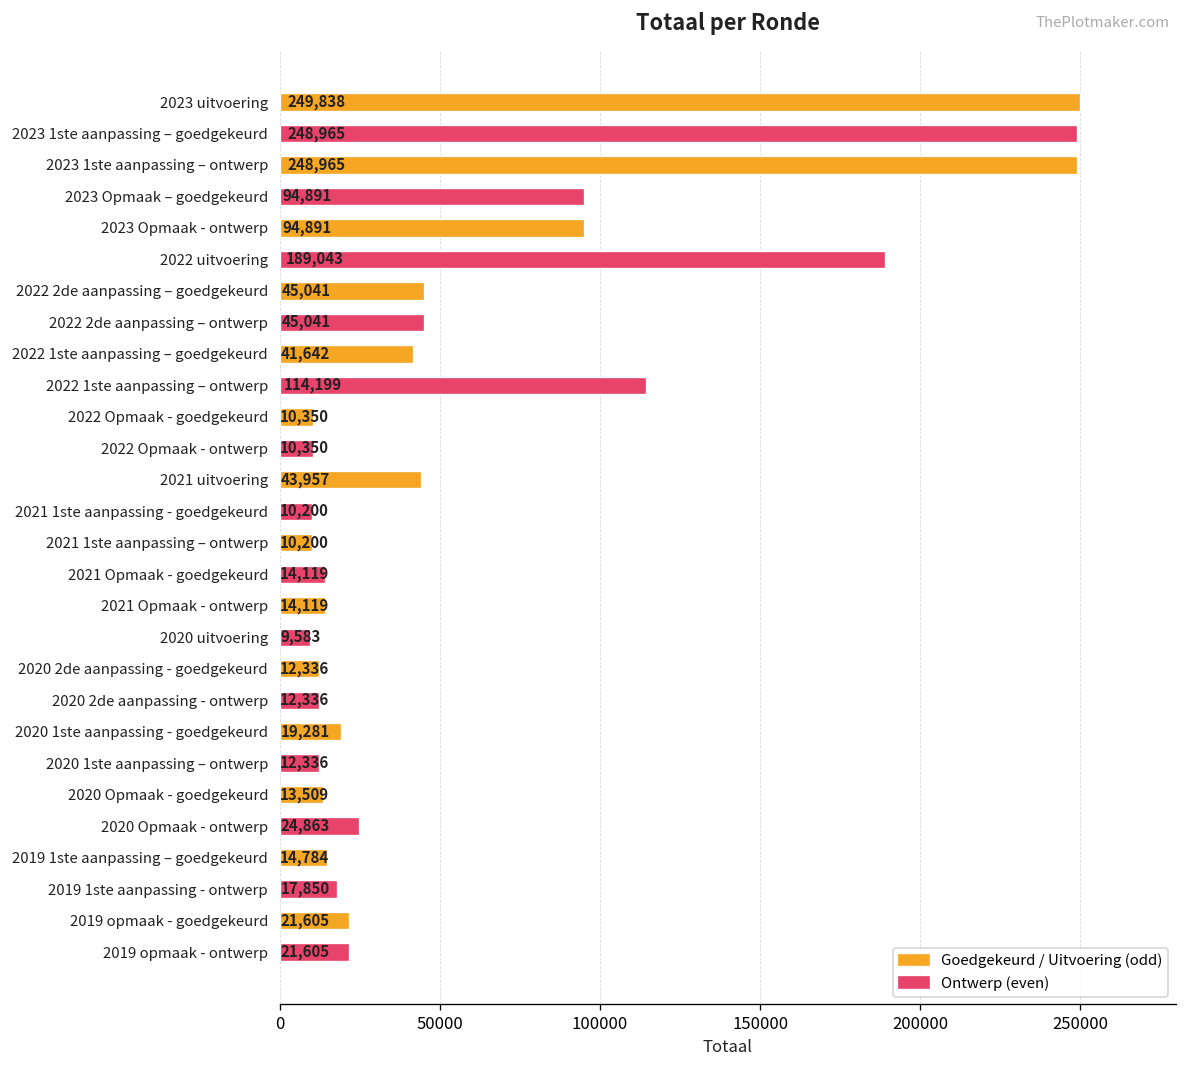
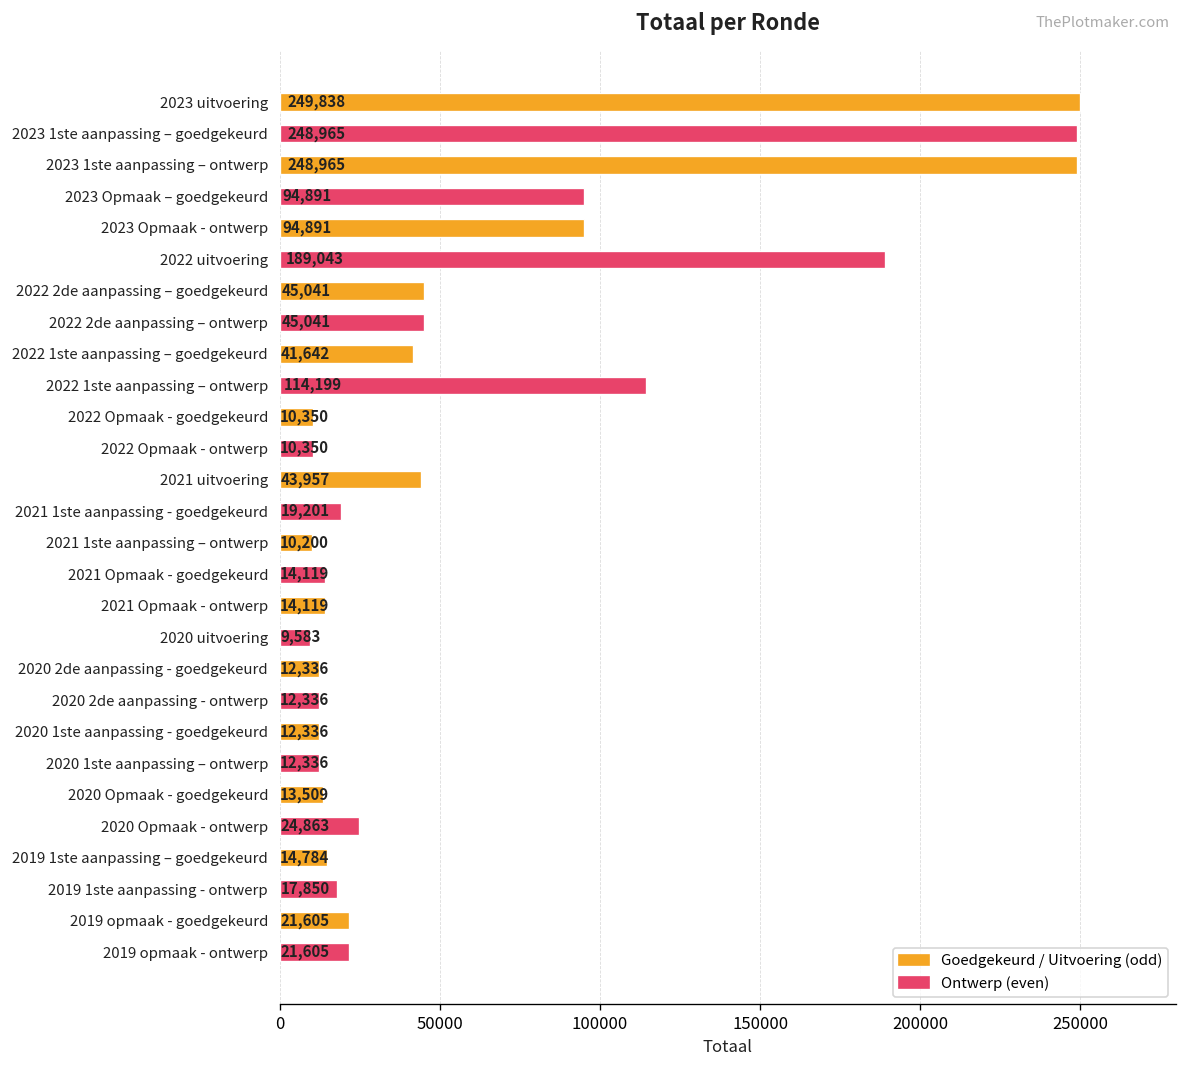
  {
    "2023 uitvoering": "249,838",
    "2023 1ste aanpassing – goedgekeurd": "248,965",
    "2023 1ste aanpassing – ontwerp": "248,965",
    "2023 Opmaak – goedgekeurd": "94,891",
    "2023 Opmaak - ontwerp": "94,891",
    "2022 uitvoering": "189,043",
    "2022 2de aanpassing – goedgekeurd": "45,041",
    "2022 2de aanpassing – ontwerp": "45,041",
    "2022 1ste aanpassing – goedgekeurd": "41,642",
    "2022 1ste aanpassing – ontwerp": "114,199",
    "2022 Opmaak - goedgekeurd": "10,350",
    "2022 Opmaak - ontwerp": "10,350",
    "2021 uitvoering": "43,957",
-   "2021 1ste aanpassing - goedgekeurd": "10,200",
+   "2021 1ste aanpassing - goedgekeurd": "19,201",
    "2021 1ste aanpassing – ontwerp": "10,200",
    "2021 Opmaak - goedgekeurd": "14,119",
    "2021 Opmaak - ontwerp": "14,119",
    "2020 uitvoering": "9,583",
    "2020 2de aanpassing - goedgekeurd": "12,336",
    "2020 2de aanpassing - ontwerp": "12,336",
-   "2020 1ste aanpassing - goedgekeurd": "19,281",
+   "2020 1ste aanpassing - goedgekeurd": "12,336",
    "2020 1ste aanpassing – ontwerp": "12,336",
    "2020 Opmaak - goedgekeurd": "13,509",
    "2020 Opmaak - ontwerp": "24,863",
    "2019 1ste aanpassing – goedgekeurd": "14,784",
    "2019 1ste aanpassing - ontwerp": "17,850",
    "2019 opmaak - goedgekeurd": "21,605",
    "2019 opmaak - ontwerp": "21,605"
  }
